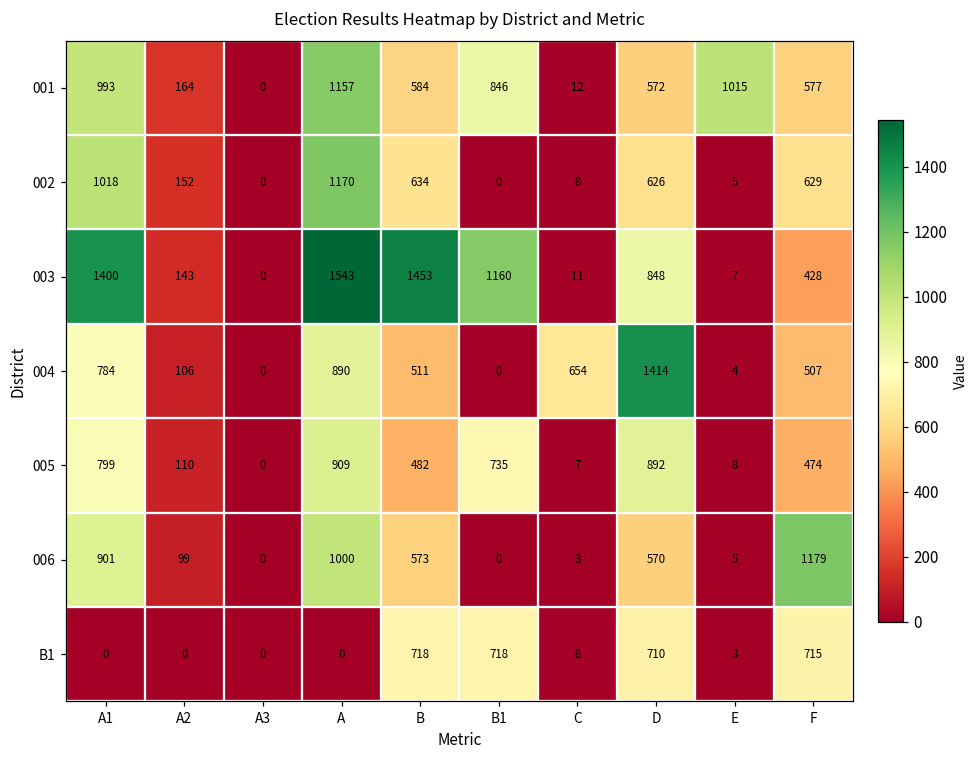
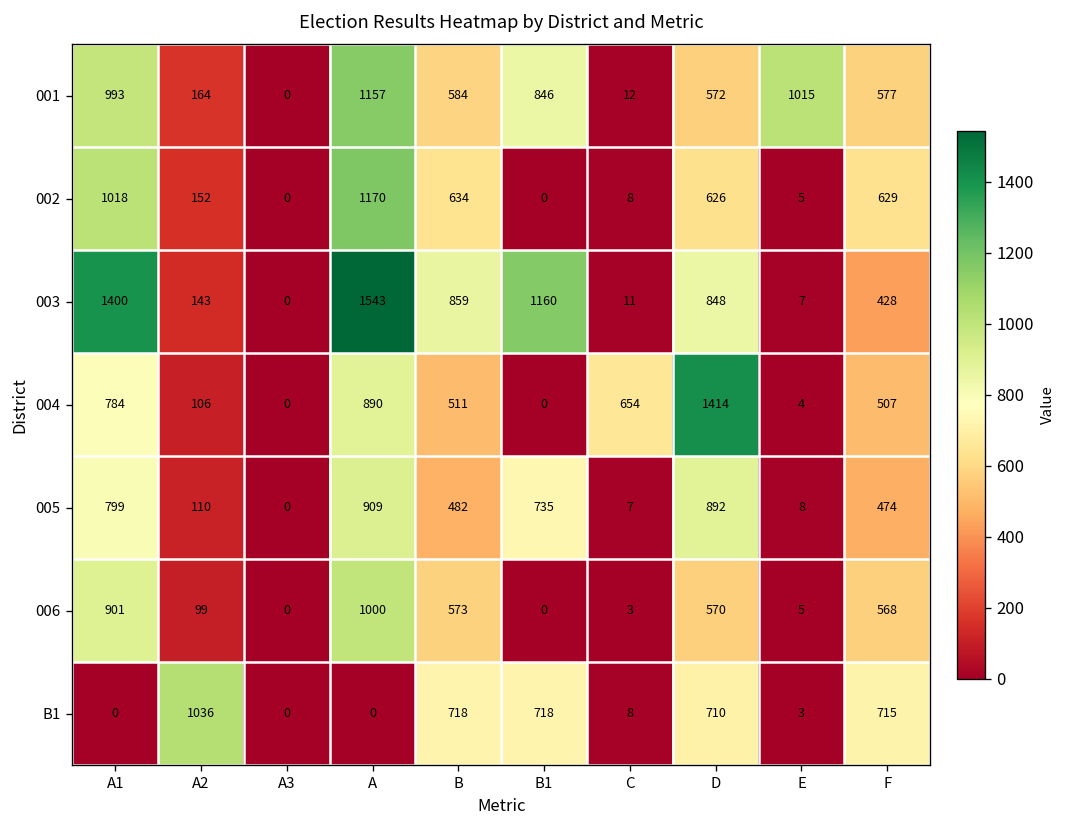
  {
    "001": {
      "A1": 993,
      "A2": 164,
      "A3": 0,
      "A": 1157,
      "B": 584,
      "B1": 846,
      "C": 12,
      "D": 572,
      "E": 1015,
      "F": 577
    },
    "002": {
      "A1": 1018,
      "A2": 152,
      "A3": 0,
      "A": 1170,
      "B": 634,
      "B1": 0,
      "C": 8,
      "D": 626,
      "E": 5,
      "F": 629
    },
    "003": {
      "A1": 1400,
      "A2": 143,
      "A3": 0,
      "A": 1543,
-     "B": 1453,
+     "B": 859,
      "B1": 1160,
      "C": 11,
      "D": 848,
      "E": 7,
      "F": 428
    },
    "004": {
      "A1": 784,
      "A2": 106,
      "A3": 0,
      "A": 890,
      "B": 511,
      "B1": 0,
      "C": 654,
      "D": 1414,
      "E": 4,
      "F": 507
    },
    "005": {
      "A1": 799,
      "A2": 110,
      "A3": 0,
      "A": 909,
      "B": 482,
      "B1": 735,
      "C": 7,
      "D": 892,
      "E": 8,
      "F": 474
    },
    "006": {
      "A1": 901,
      "A2": 99,
      "A3": 0,
      "A": 1000,
      "B": 573,
      "B1": 0,
      "C": 3,
      "D": 570,
      "E": 5,
-     "F": 1179
+     "F": 568
    },
    "B1": {
      "A1": 0,
-     "A2": 0,
+     "A2": 1036,
      "A3": 0,
      "A": 0,
      "B": 718,
      "B1": 718,
      "C": 8,
      "D": 710,
      "E": 3,
      "F": 715
    }
  }
